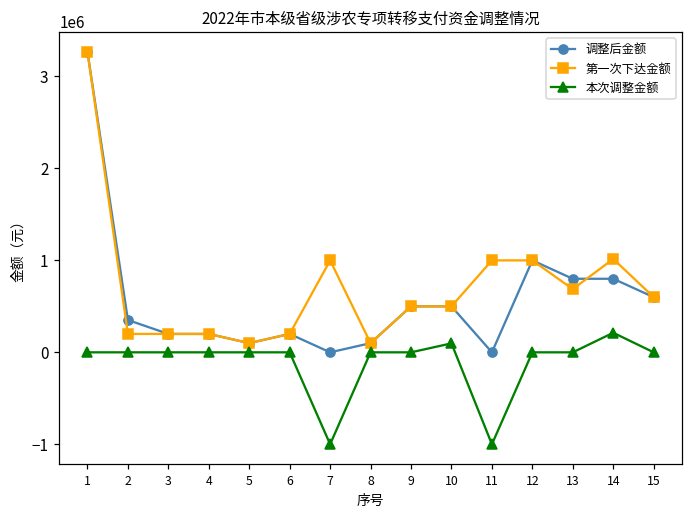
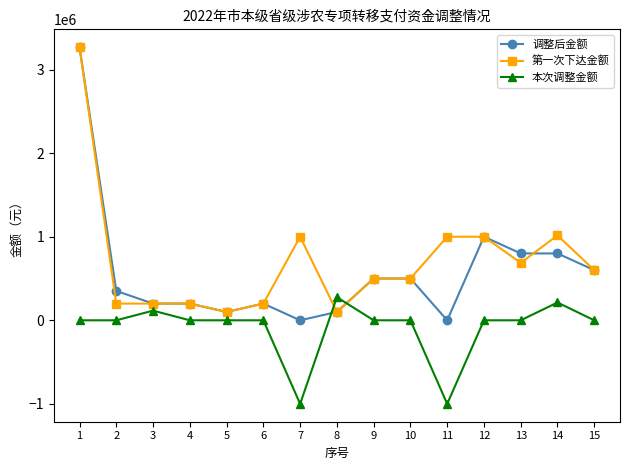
  {
    "调整后金额": {
      "2": 400000,
      "7": 0,
      "11": 0,
      "13": 800000,
      "14": 800000
    },
    "第一次下达金额": {
      "2": 200000,
      "7": 1000000,
      "11": 1000000,
      "13": 700000,
      "14": 1000000
    },
    "本次调整金额": {
      "1": 0,
      "2": 0,
-     "3": 0,
+     "3": 100000,
      "4": 0,
      "5": 0,
      "6": 0,
      "7": -1000000,
-     "8": 0,
+     "8": 300000,
      "9": 0,
-     "10": 100000,
+     "10": 0,
      "11": -1000000,
      "12": 0,
      "13": 0,
      "14": 200000,
      "15": 0
    }
  }
